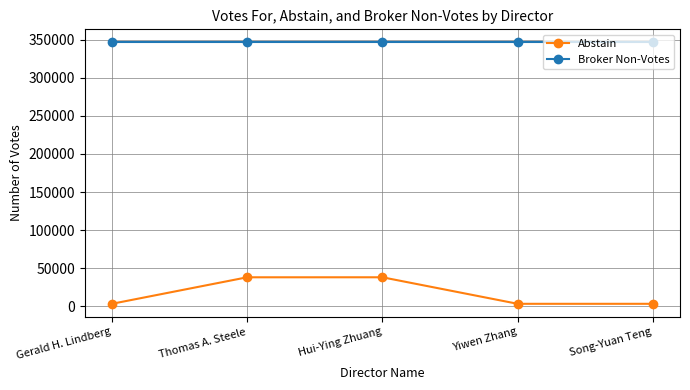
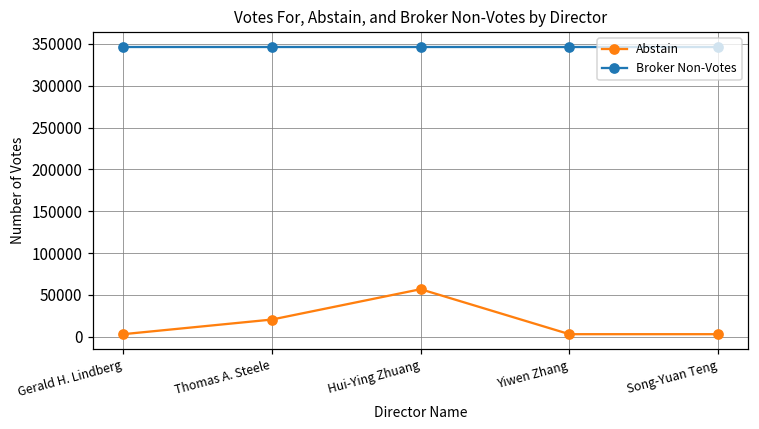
  {
    "Abstain": {
      "Gerald H. Lindberg": 0,
-     "Thomas A. Steele": 40000,
-     "Hui-Ying Zhuang": 40000,
+     "Thomas A. Steele": 20000,
+     "Hui-Ying Zhuang": 60000,
      "Yiwen Zhang": 0,
      "Song-Yuan Teng": 0
    },
    "Broker Non-Votes": {
      "Gerald H. Lindberg": 350000,
      "Thomas A. Steele": 350000,
      "Hui-Ying Zhuang": 350000,
      "Yiwen Zhang": 350000
    }
  }
